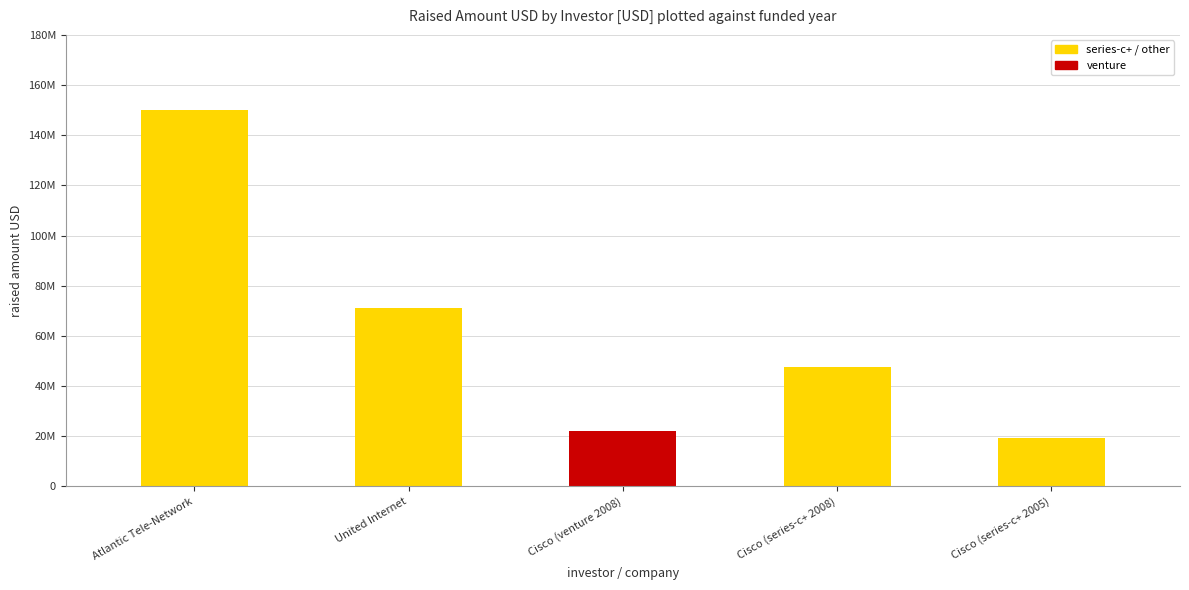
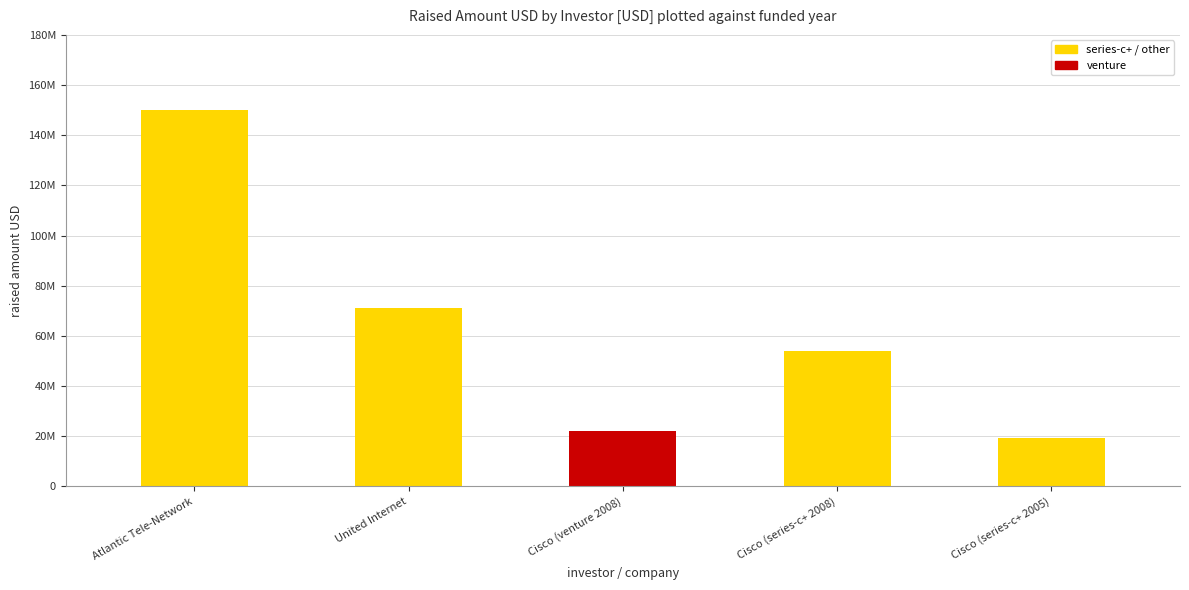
  {
    "Atlantic Tele-Network": 150000000,
    "United Internet": 71000000,
    "Cisco (venture 2008)": 22000000,
-   "Cisco (series-c+ 2008)": 48000000,
+   "Cisco (series-c+ 2008)": 54000000,
    "Cisco (series-c+ 2005)": 19000000
  }
